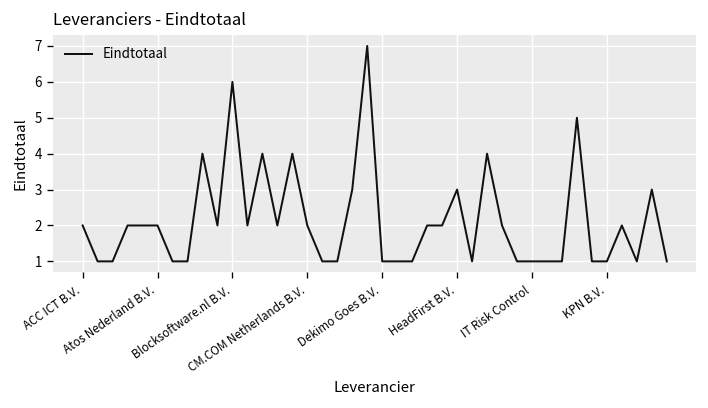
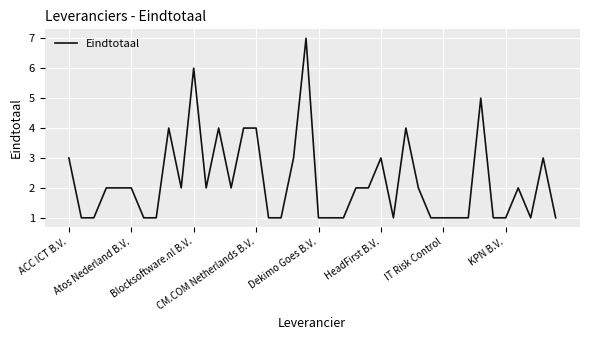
  {
-   "ACC ICT B.V.": 2,
+   "ACC ICT B.V.": 3,
    "Atos Nederland B.V.": 2,
    "Blocksoftware.nl B.V.": 6,
-   "CM.COM Netherlands B.V.": 2,
+   "CM.COM Netherlands B.V.": 4,
    "Dekimo Goes B.V.": 1,
    "HeadFirst B.V.": 3,
    "IT Risk Control": 1,
    "KPN B.V.": 1
  }
